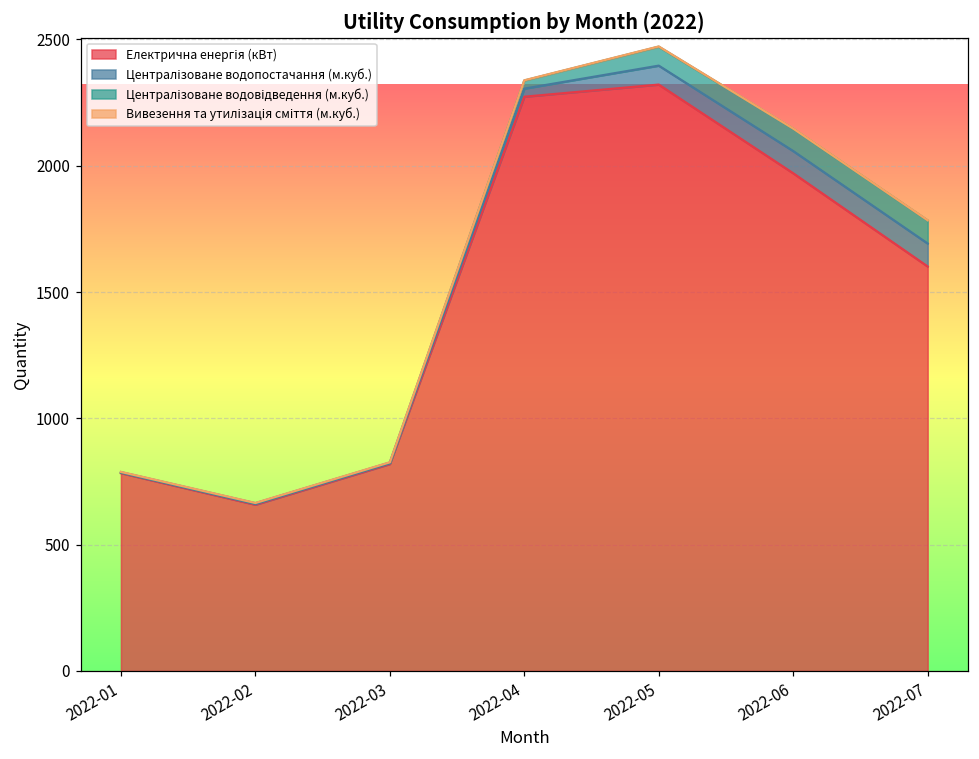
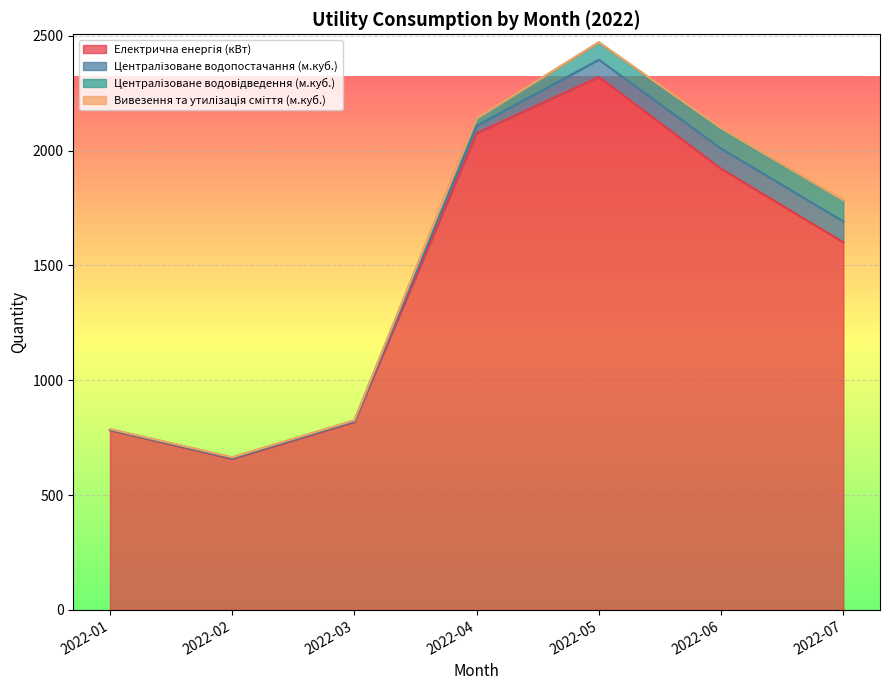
  {
    "Електрична енергія (кВт)": {
-     "2022-04": 2270,
+     "2022-04": 2080,
      "2022-05": 2320,
-     "2022-06": 1970,
+     "2022-06": 1920,
      "2022-07": 1600
    }
  }
